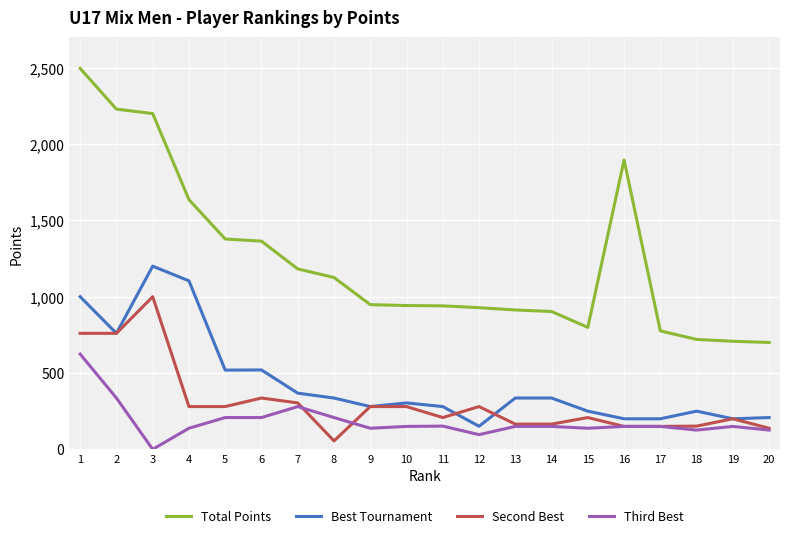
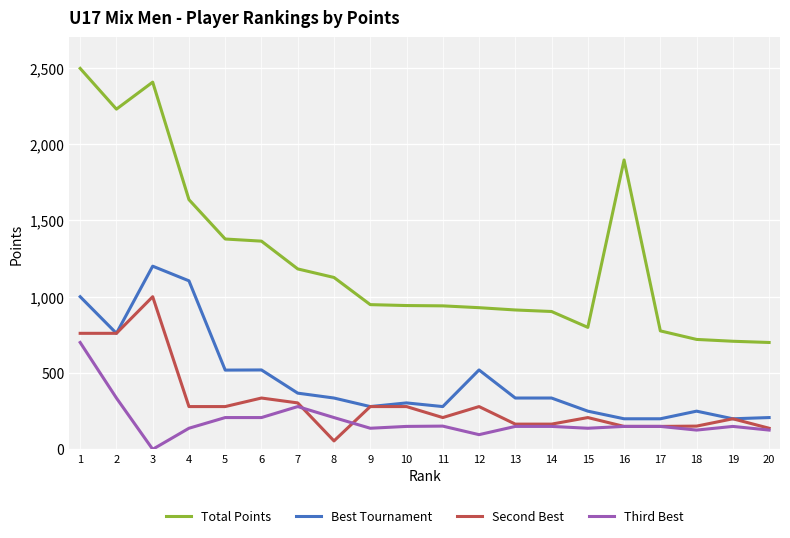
  {
    "Total Points": {
      "1": "2,500",
      "2": "2,230",
-     "3": "2,200",
+     "3": "2,410",
      "4": "1,640",
      "5": "1,380",
      "6": "1,360",
      "7": "1,180",
      "8": "1,130",
      "9": "950",
      "10": "940",
      "11": "940",
      "12": "930",
      "13": "910",
      "14": "900",
      "15": "800",
      "16": "1,900",
      "17": "780",
      "18": "720",
      "19": "710",
      "20": "700"
    },
    "Best Tournament": {
      "1": "1,000",
      "3": "1,200",
      "4": "1,100",
      "5": "520",
      "6": "520",
      "7": "370",
      "8": "340",
      "10": "300",
      "11": "280",
-     "12": "150",
+     "12": "520",
      "13": "340",
      "14": "340",
      "15": "250",
      "16": "200",
      "17": "200",
      "18": "250",
      "20": "210"
    },
    "Second Best": {
      "1": "760",
      "3": "1,000",
      "4": "280",
      "5": "280",
      "6": "340",
      "7": "300",
      "8": "60",
      "10": "280",
      "11": "210",
      "12": "280",
      "15": "210",
      "18": "150"
    },
    "Third Best": {
-     "1": "620",
+     "1": "700",
      "2": "340",
      "3": "0",
      "4": "140",
      "5": "210",
      "6": "210",
      "7": "280",
      "8": "210",
      "9": "140",
      "10": "150",
      "11": "150",
      "12": "100",
      "15": "140",
      "18": "130",
      "19": "150"
    }
  }
